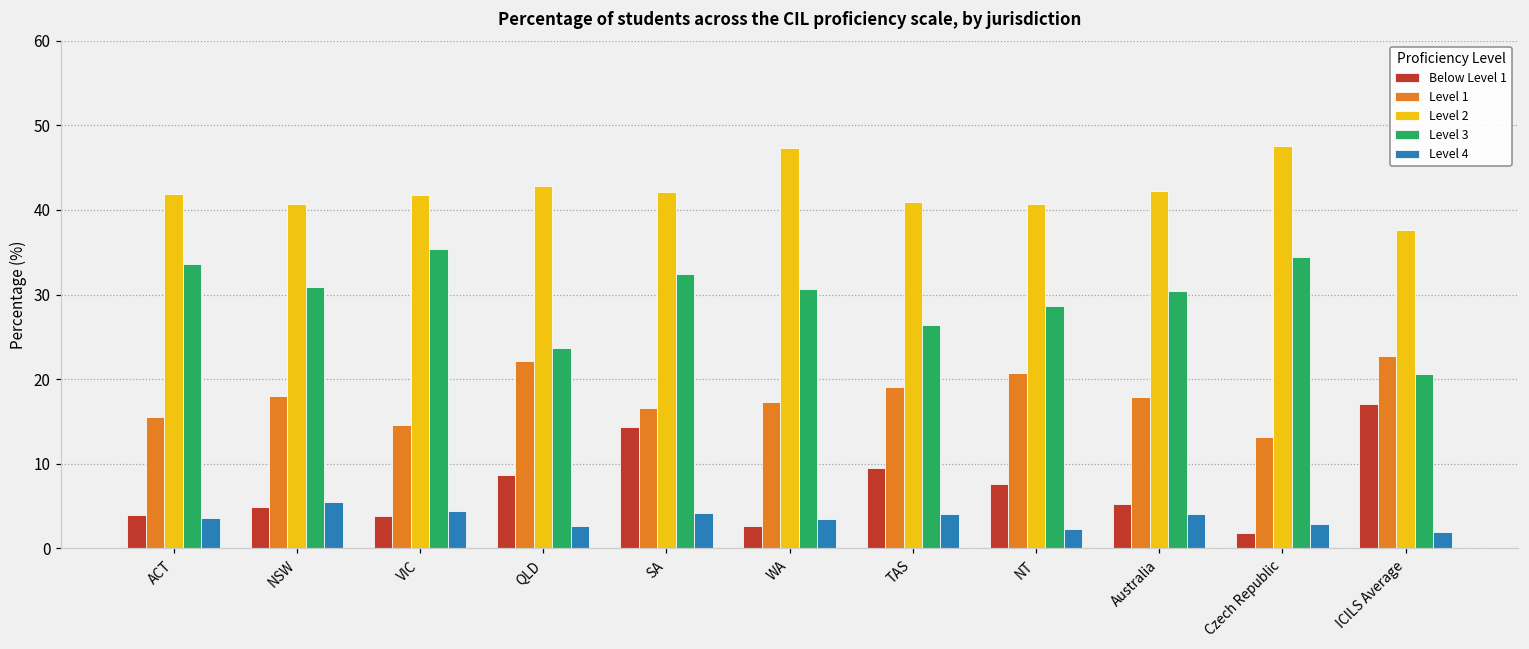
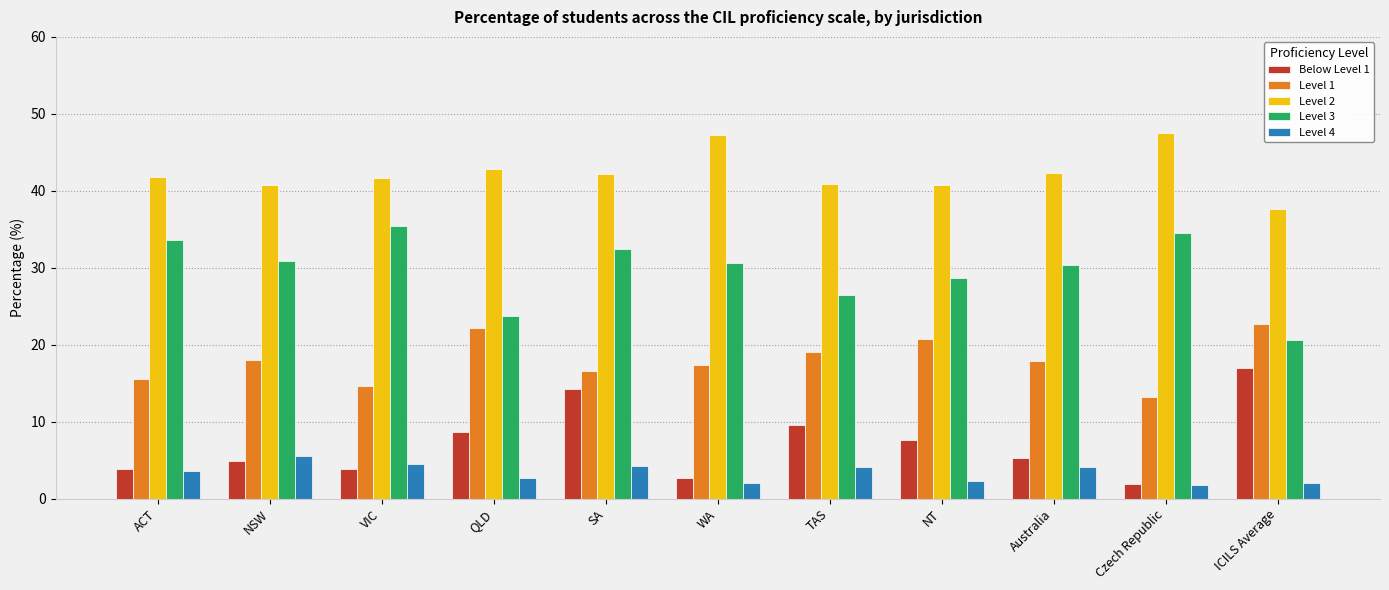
  {
    "Below Level 1": {
      "ACT": 4,
      "NSW": 5,
      "VIC": 4,
      "QLD": 9,
      "SA": 14,
      "WA": 3,
      "TAS": 10,
      "NT": 8,
      "Australia": 5,
      "Czech Republic": 2,
      "ICILS Average": 17
    },
    "Level 1": {
      "ACT": 16,
      "NSW": 18,
      "VIC": 15,
      "QLD": 22,
      "SA": 17,
      "WA": 17,
      "TAS": 19,
      "NT": 21,
      "Australia": 18,
      "Czech Republic": 13,
      "ICILS Average": 23
    },
    "Level 2": {
      "ACT": 42,
      "NSW": 41,
      "VIC": 42,
      "QLD": 43,
      "SA": 42,
      "WA": 47,
      "TAS": 41,
      "NT": 41,
      "Australia": 42,
      "Czech Republic": 48,
      "ICILS Average": 38
    },
    "Level 3": {
      "ACT": 34,
      "NSW": 31,
      "VIC": 35,
      "QLD": 24,
      "SA": 32,
      "WA": 31,
      "TAS": 26,
      "NT": 29,
      "Australia": 30,
      "Czech Republic": 34,
      "ICILS Average": 21
    },
    "Level 4": {
      "ACT": 4,
      "NSW": 6,
      "VIC": 4,
      "QLD": 3,
      "SA": 4,
-     "WA": 3,
+     "WA": 2,
      "TAS": 4,
      "NT": 2,
      "Australia": 4,
-     "Czech Republic": 3,
+     "Czech Republic": 2,
      "ICILS Average": 2
    }
  }
